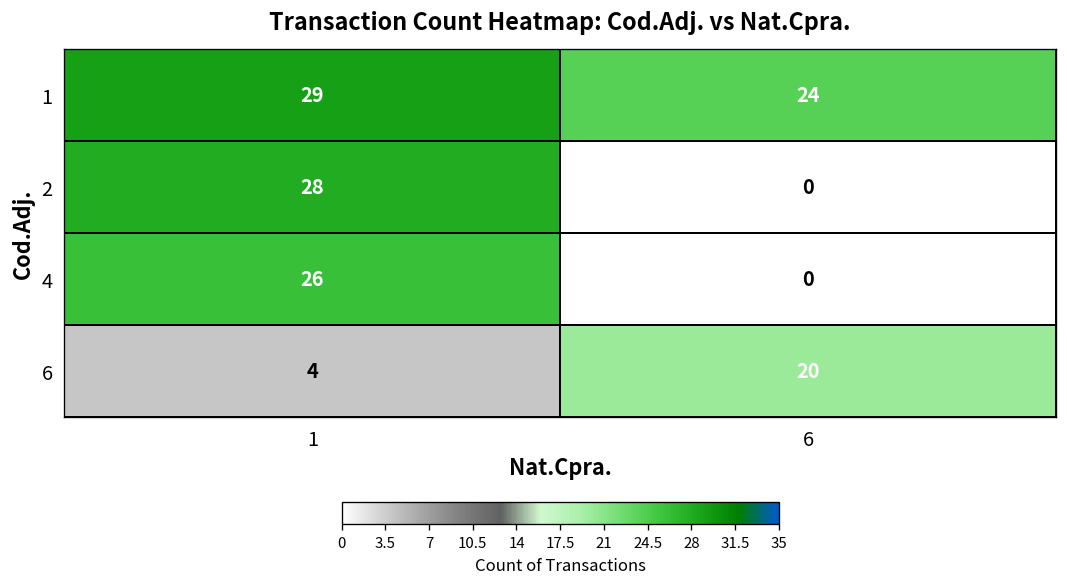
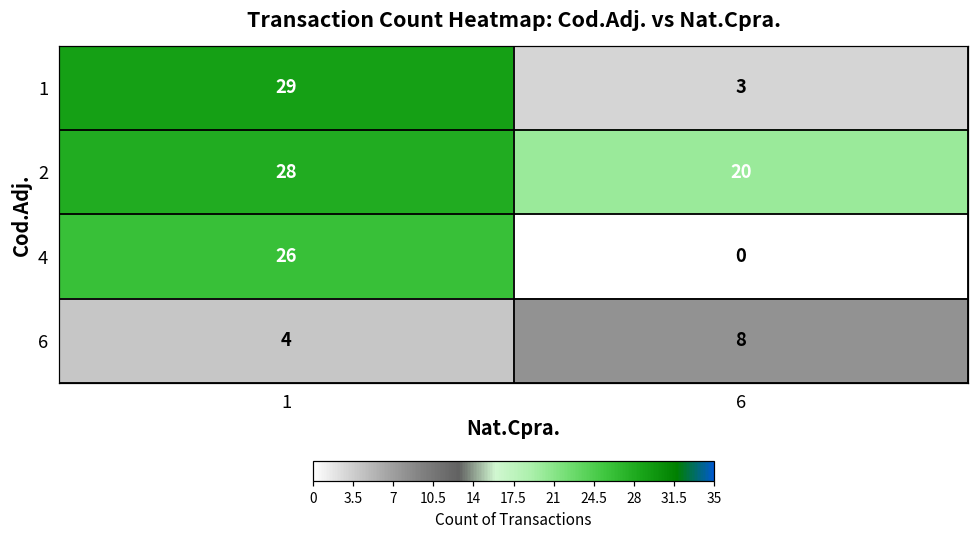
  {
    "1": {
      "1": 29,
-     "6": 24
+     "6": 3
    },
    "2": {
      "1": 28,
-     "6": 0
+     "6": 20
    },
    "4": {
      "1": 26,
      "6": 0
    },
    "6": {
      "1": 4,
-     "6": 20
+     "6": 8
    }
  }
